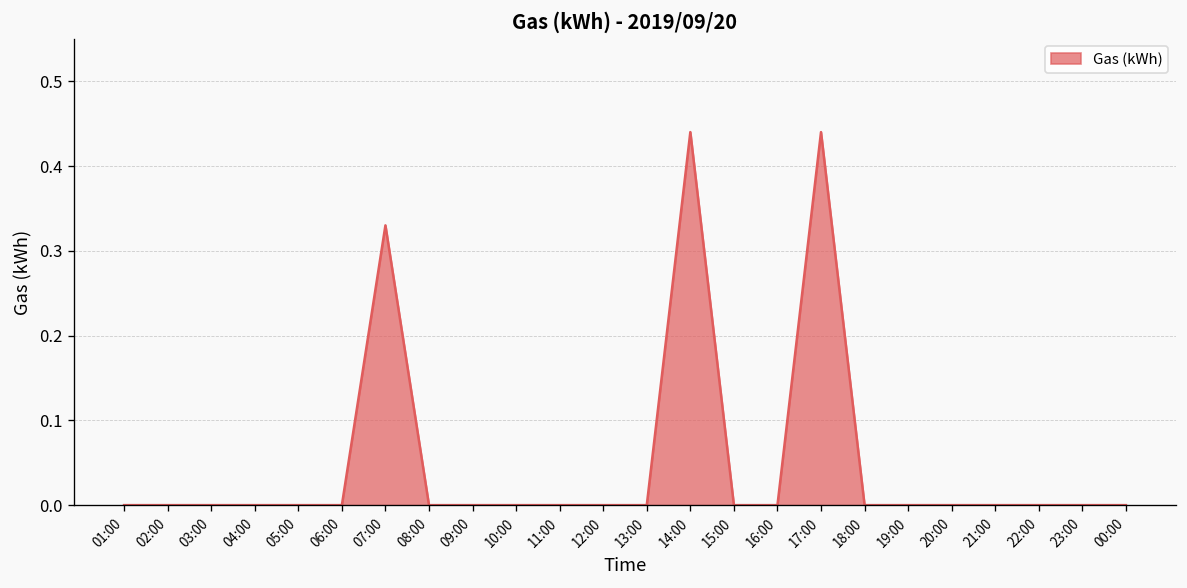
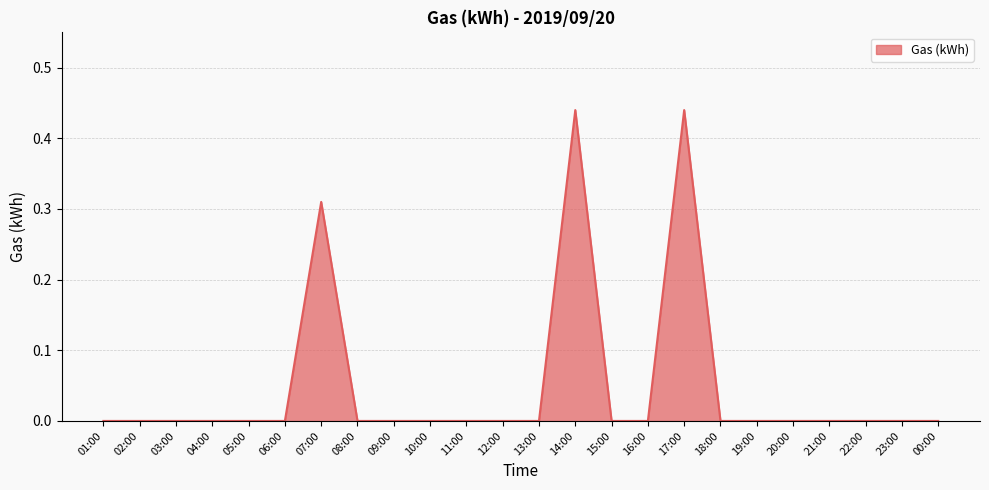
  {
    "01:00": 0.00,
    "02:00": 0.00,
    "03:00": 0.00,
    "04:00": 0.00,
    "05:00": 0.00,
    "06:00": 0.00,
-   "07:00": 0.33,
+   "07:00": 0.31,
    "08:00": 0.00,
    "09:00": 0.00,
    "10:00": 0.00,
    "11:00": 0.00,
    "12:00": 0.00,
    "13:00": 0.00,
    "14:00": 0.44,
    "15:00": 0.00,
    "16:00": 0.00,
    "17:00": 0.44,
    "18:00": 0.00,
    "19:00": 0.00,
    "20:00": 0.00,
    "21:00": 0.00,
    "22:00": 0.00,
    "23:00": 0.00,
    "00:00": 0.00
  }
